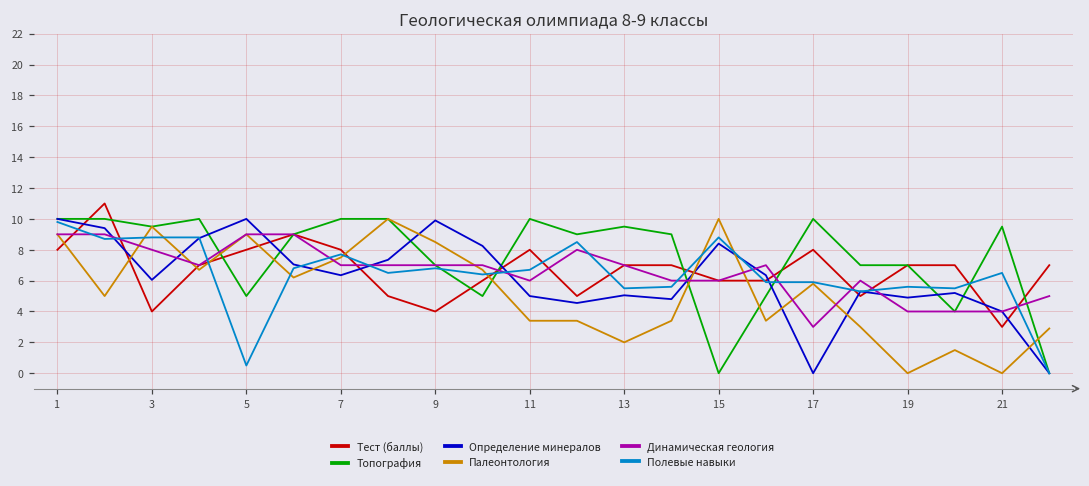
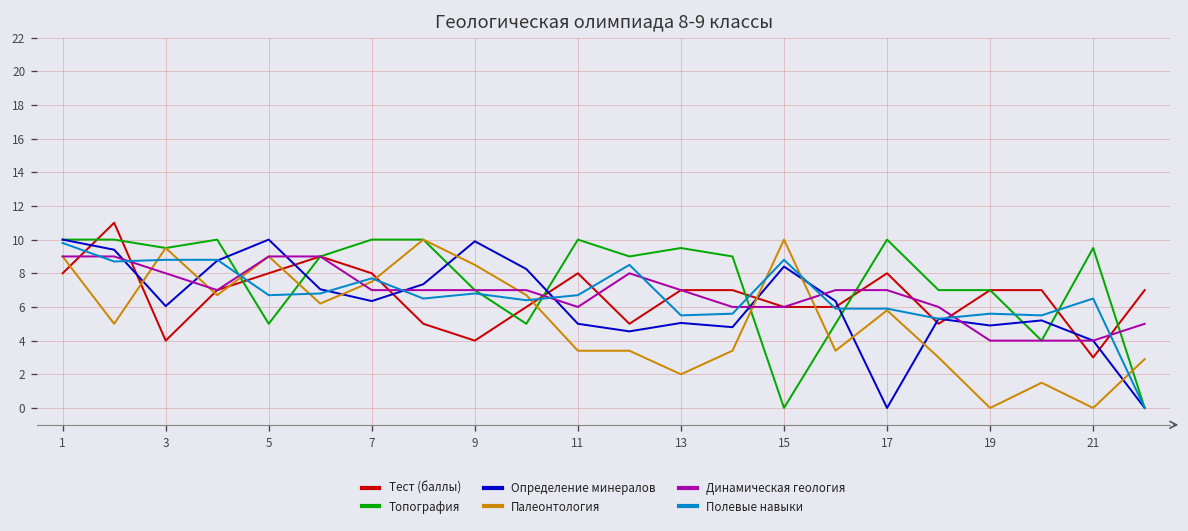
  {
    "Тест (баллы)": {
      "1": 8.0,
      "3": 4.0,
      "5": 8.0,
      "7": 8.0,
      "9": 4.0,
      "11": 8.0,
      "17": 8.0,
      "21": 3.0
    },
    "Топография": {
      "5": 5.0,
      "7": 10.0,
      "11": 10.0,
      "13": 9.5,
      "15": 0.0,
      "17": 10.0,
      "21": 9.5
    },
    "Определение минералов": {
      "3": 6.1,
      "5": 10.0,
      "7": 6.4,
      "9": 9.9,
      "11": 5.0,
      "13": 5.1,
      "15": 8.4,
      "17": 0.0,
      "19": 4.9
    },
    "Палеонтология": {
      "7": 7.5,
      "9": 8.5,
      "11": 3.4,
      "13": 2.0,
      "15": 10.0,
      "19": 0.0,
      "21": 0.0
    },
    "Динамическая геология": {
      "3": 8,
      "7": 7,
      "11": 6,
-     "17": 3,
+     "17": 7,
      "19": 4
    },
    "Полевые навыки": {
      "1": 9.8,
      "3": 8.8,
-     "5": 0.5,
+     "5": 6.7,
      "7": 7.7,
      "9": 6.8,
      "11": 6.7,
      "13": 5.5,
      "15": 8.8,
      "19": 5.6,
      "21": 6.5
    }
  }
